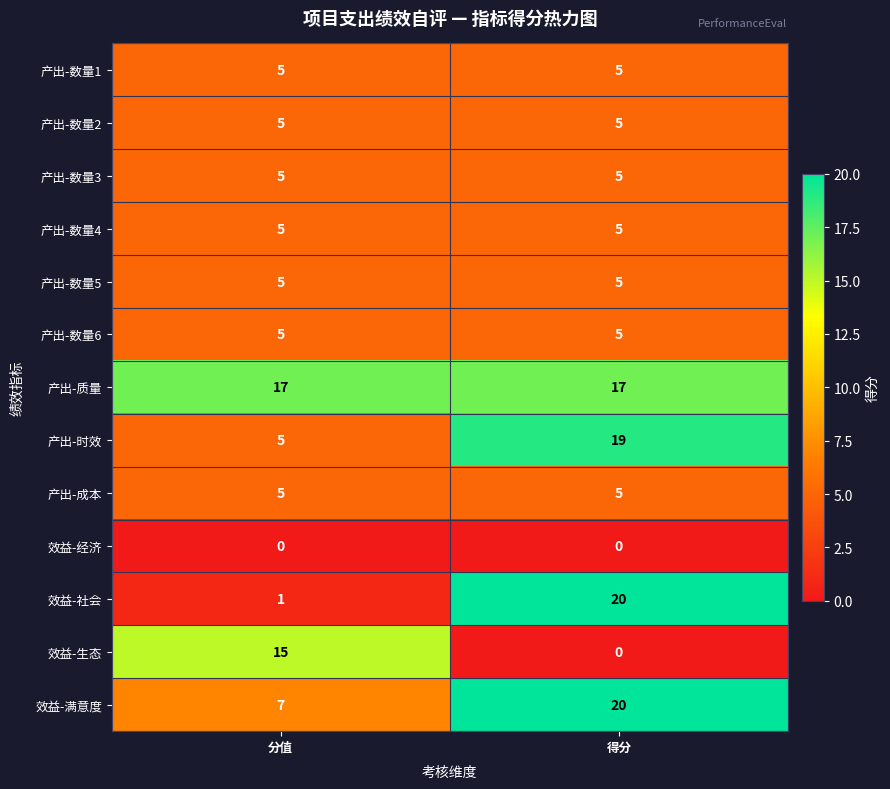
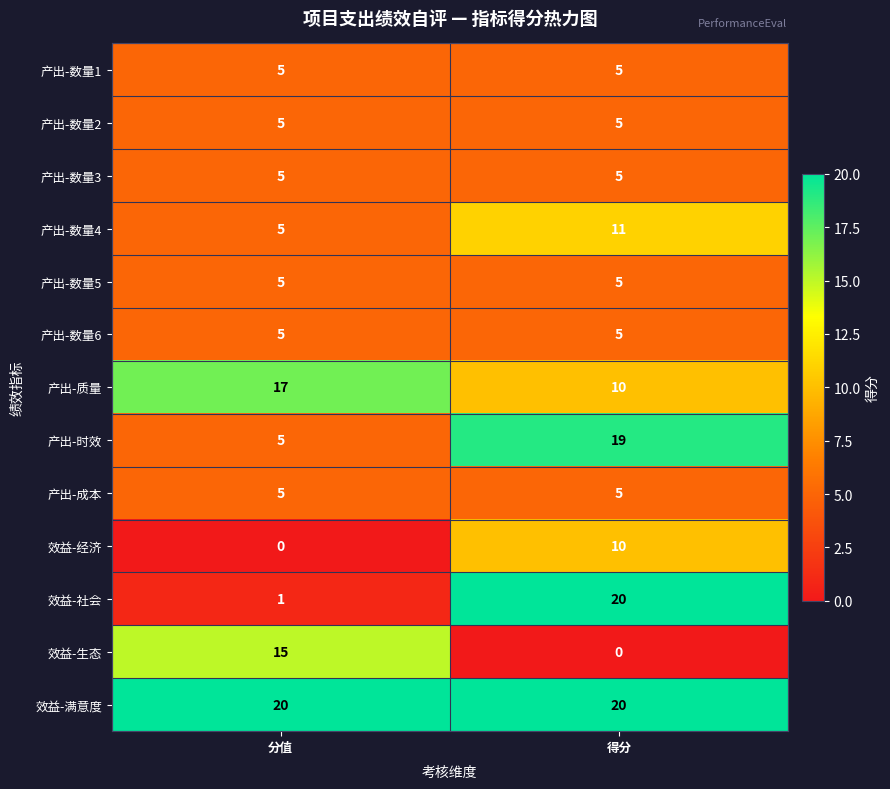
  {
    "产出-数量1": {
      "分值": 5,
      "得分": 5
    },
    "产出-数量2": {
      "分值": 5,
      "得分": 5
    },
    "产出-数量3": {
      "分值": 5,
      "得分": 5
    },
    "产出-数量4": {
      "分值": 5,
-     "得分": 5
+     "得分": 11
    },
    "产出-数量5": {
      "分值": 5,
      "得分": 5
    },
    "产出-数量6": {
      "分值": 5,
      "得分": 5
    },
    "产出-质量": {
      "分值": 17,
-     "得分": 17
+     "得分": 10
    },
    "产出-时效": {
      "分值": 5,
      "得分": 19
    },
    "产出-成本": {
      "分值": 5,
      "得分": 5
    },
    "效益-经济": {
      "分值": 0,
-     "得分": 0
+     "得分": 10
    },
    "效益-社会": {
      "分值": 1,
      "得分": 20
    },
    "效益-生态": {
      "分值": 15,
      "得分": 0
    },
    "效益-满意度": {
-     "分值": 7,
+     "分值": 20,
      "得分": 20
    }
  }
